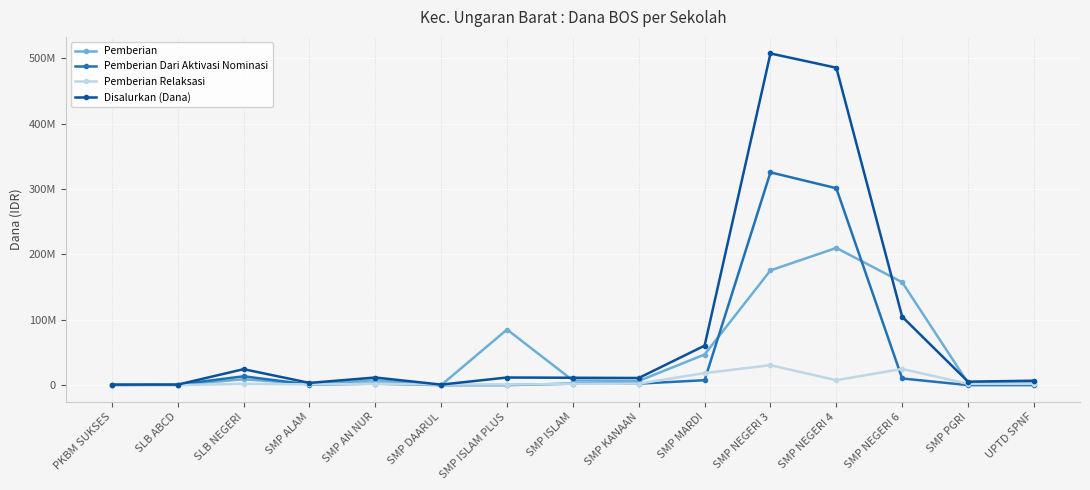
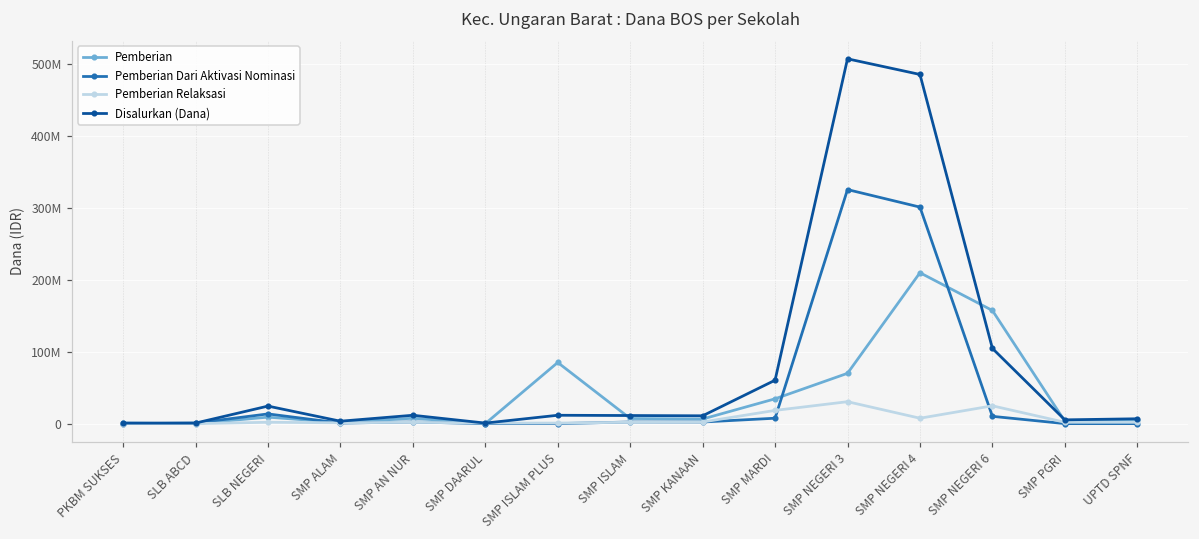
  {
    "Pemberian": {
      "SLB NEGERI": 10000000,
      "SMP AN NUR": 10000000,
      "SMP ISLAM PLUS": 90000000,
      "SMP ISLAM": 10000000,
      "SMP KANAAN": 10000000,
-     "SMP MARDI": 50000000,
-     "SMP NEGERI 3": 180000000,
+     "SMP MARDI": 30000000,
+     "SMP NEGERI 3": 70000000,
      "SMP NEGERI 4": 210000000,
      "SMP NEGERI 6": 160000000
    },
    "Pemberian Relaksasi": {
      "SLB NEGERI": 0,
      "SMP MARDI": 20000000,
      "SMP NEGERI 3": 30000000,
      "SMP NEGERI 4": 10000000,
      "SMP NEGERI 6": 20000000
    }
  }
